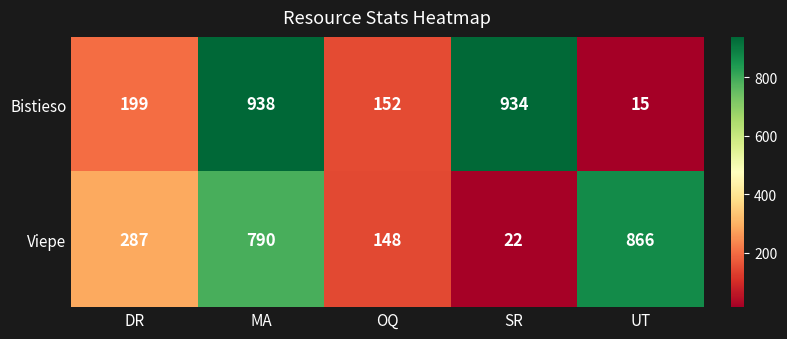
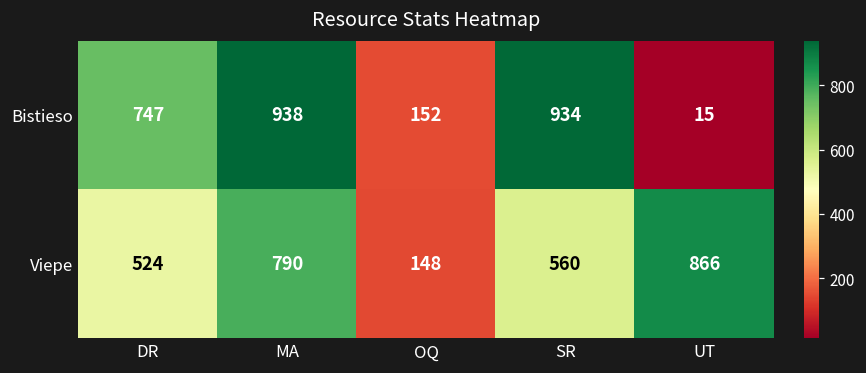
  {
    "Bistieso": {
-     "DR": 199,
+     "DR": 747,
      "MA": 938,
      "OQ": 152,
      "SR": 934,
      "UT": 15
    },
    "Viepe": {
-     "DR": 287,
+     "DR": 524,
      "MA": 790,
      "OQ": 148,
-     "SR": 22,
+     "SR": 560,
      "UT": 866
    }
  }
